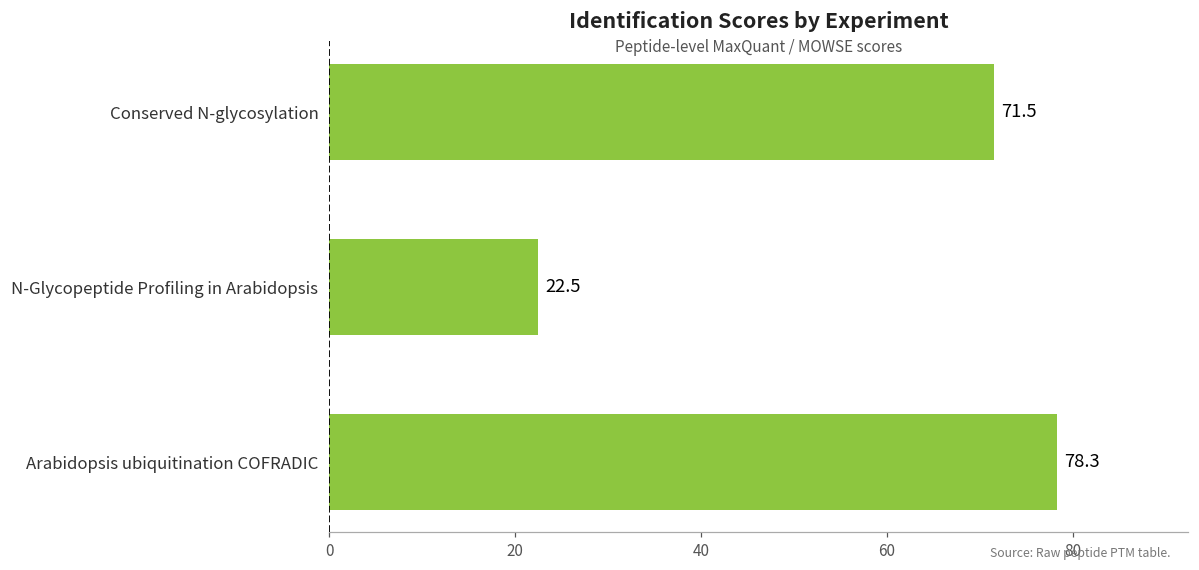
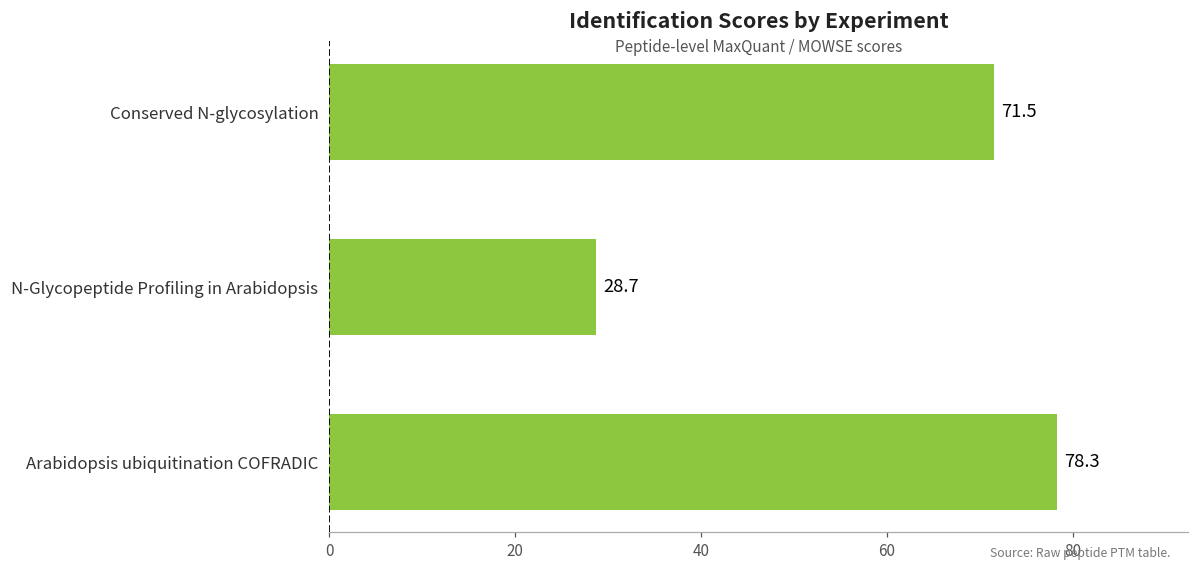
  {
    "Conserved N-glycosylation": 71.5,
-   "N-Glycopeptide Profiling in Arabidopsis": 22.5,
+   "N-Glycopeptide Profiling in Arabidopsis": 28.7,
    "Arabidopsis ubiquitination COFRADIC": 78.3
  }
